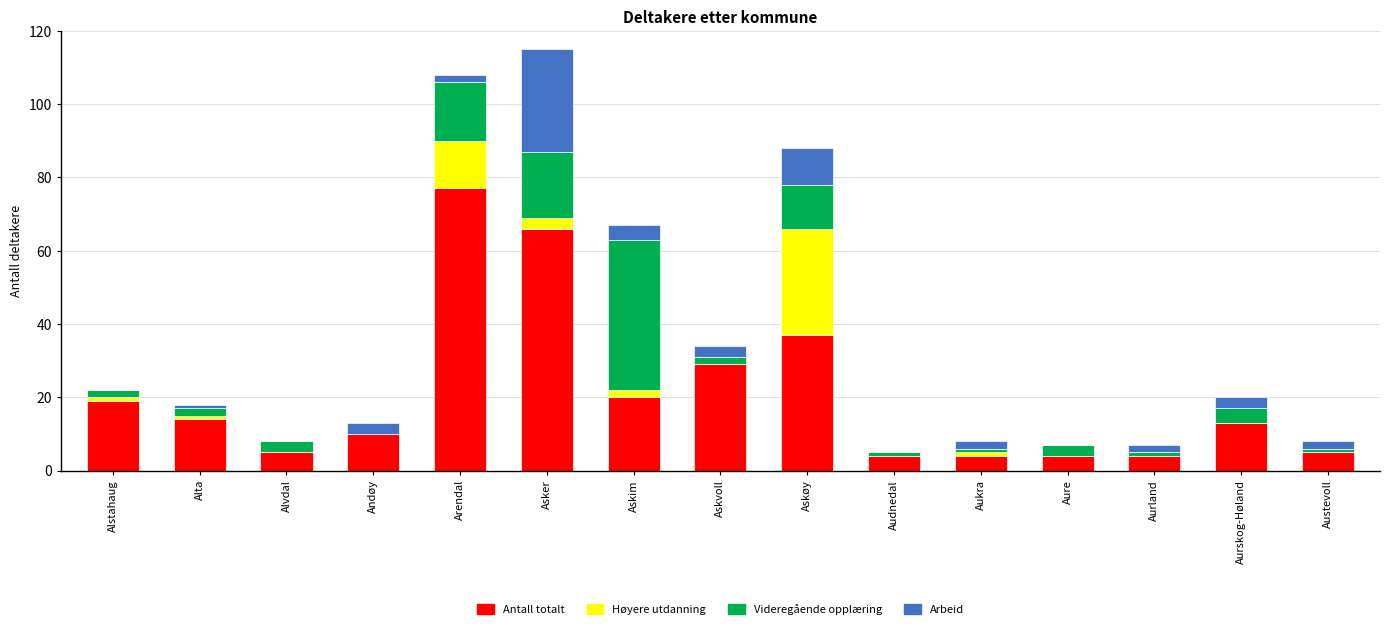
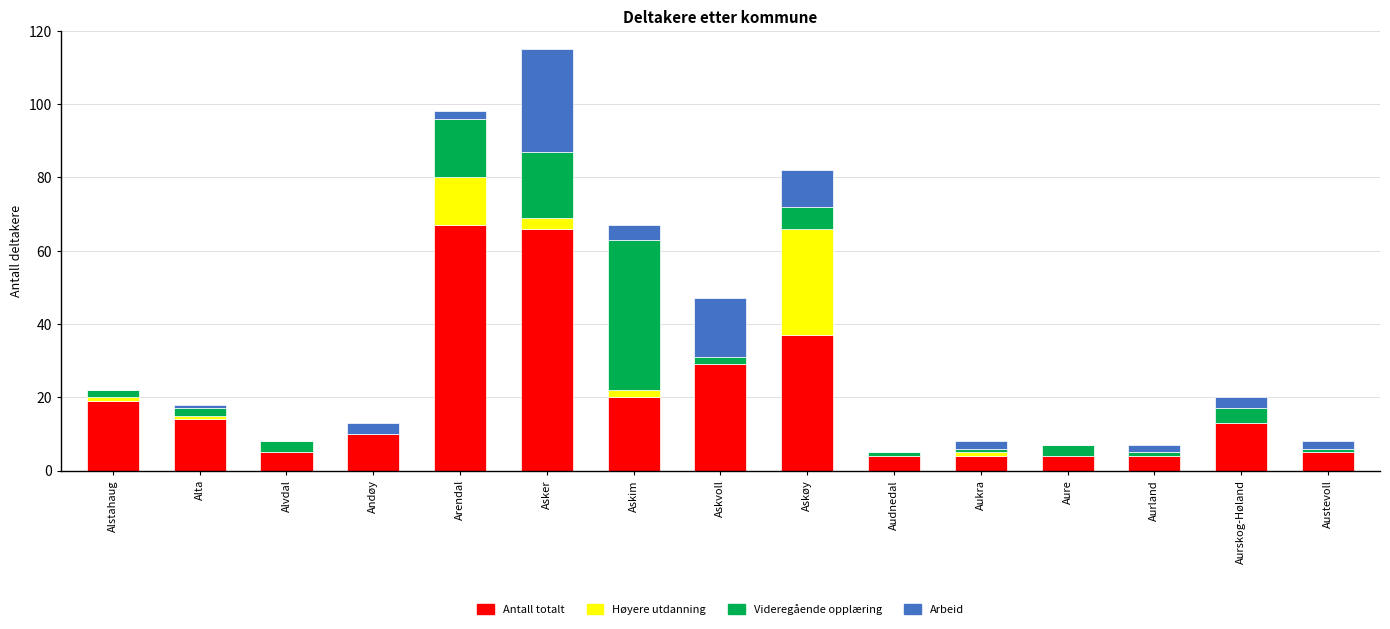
  {
    "Antall totalt": {
      "Alstahaug": 19,
      "Alta": 14,
      "Alvdal": 5,
      "Andøy": 10,
-     "Arendal": 77,
+     "Arendal": 67,
      "Asker": 66,
      "Askim": 20,
      "Askvoll": 29,
      "Askøy": 37,
      "Audnedal": 4,
      "Aukra": 4,
      "Aure": 4,
      "Aurland": 4,
      "Aurskog-Høland": 13,
      "Austevoll": 5
    },
    "Høyere utdanning": {
      "Alstahaug": 1,
      "Alta": 1,
      "Alvdal": 0,
      "Andøy": 0,
      "Arendal": 13,
      "Asker": 3,
      "Askim": 2,
      "Askvoll": 0,
      "Askøy": 29,
      "Audnedal": 0,
      "Aukra": 1,
      "Aure": 0,
      "Aurland": 0,
      "Aurskog-Høland": 0,
      "Austevoll": 0
    },
    "Videregående opplæring": {
      "Alstahaug": 2,
      "Alta": 2,
      "Alvdal": 3,
      "Andøy": 0,
      "Arendal": 16,
      "Asker": 18,
      "Askim": 41,
      "Askvoll": 2,
-     "Askøy": 12,
+     "Askøy": 6,
      "Audnedal": 1,
      "Aukra": 1,
      "Aure": 3,
      "Aurland": 1,
      "Aurskog-Høland": 4,
      "Austevoll": 1
    },
    "Arbeid": {
      "Alstahaug": 0,
      "Alta": 1,
      "Alvdal": 0,
      "Andøy": 3,
      "Arendal": 2,
      "Asker": 28,
      "Askim": 4,
-     "Askvoll": 3,
+     "Askvoll": 16,
      "Askøy": 10,
      "Audnedal": 0,
      "Aukra": 2,
      "Aure": 0,
      "Aurland": 2,
      "Aurskog-Høland": 3,
      "Austevoll": 2
    }
  }
